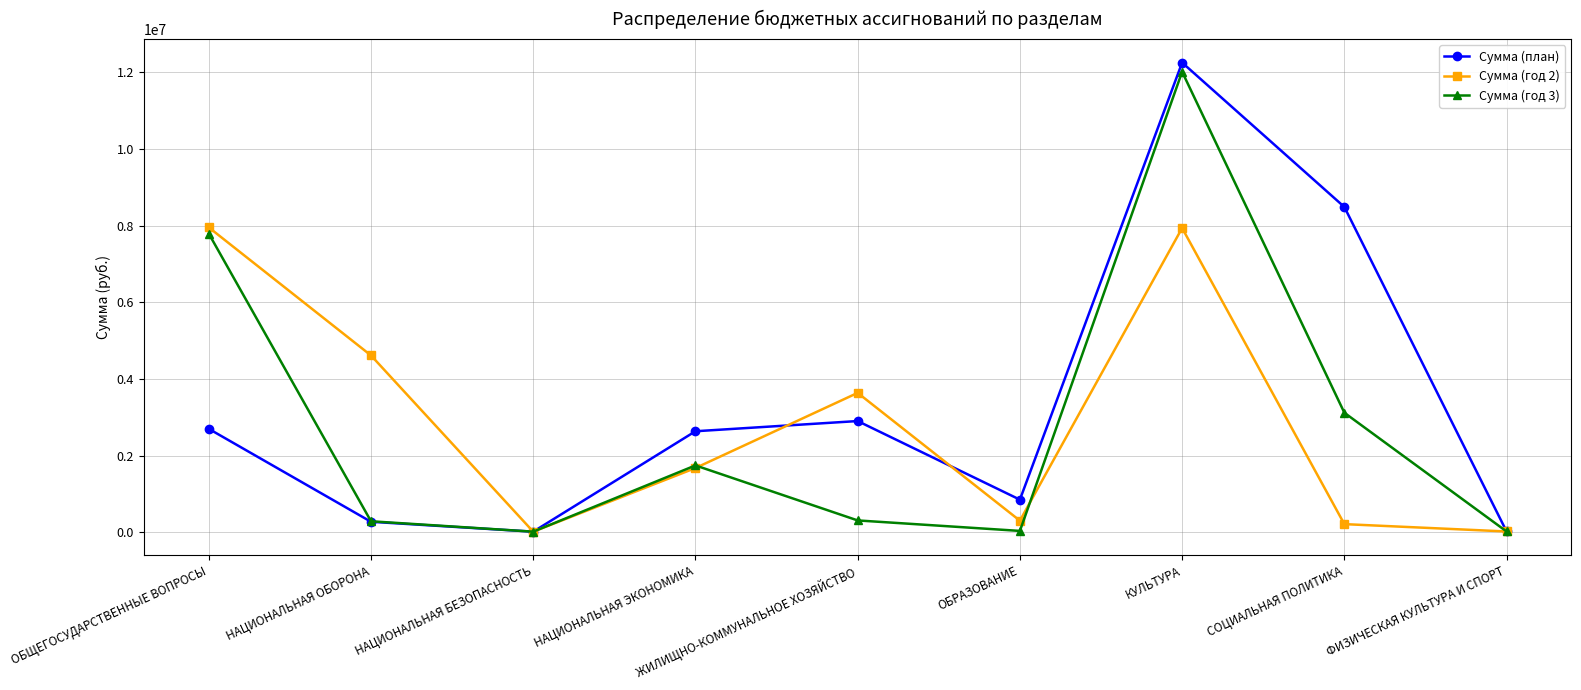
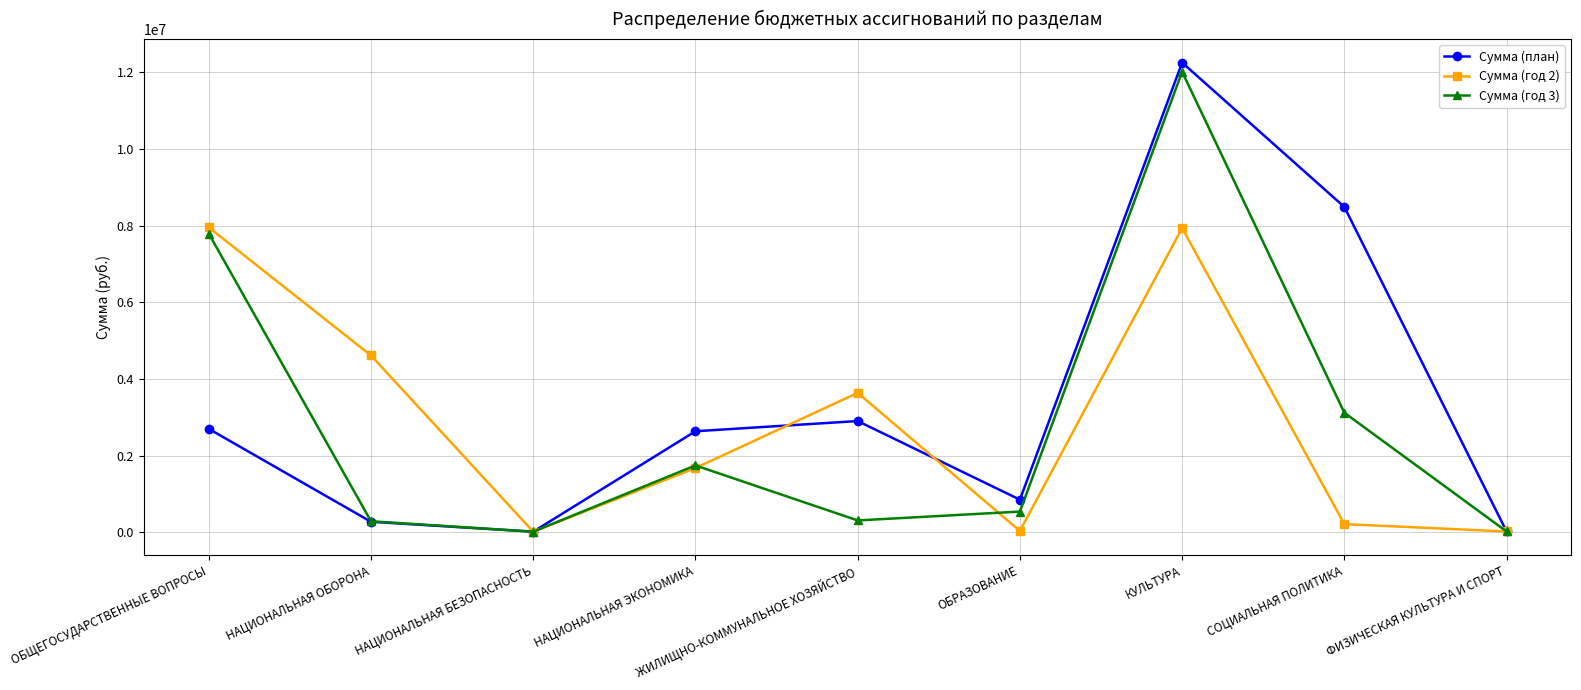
  {
    "Сумма (план)": {
      "ОБЩЕГОСУДАРСТВЕННЫЕ ВОПРОСЫ": 2700000,
      "НАЦИОНАЛЬНАЯ ЭКОНОМИКА": 2600000,
      "ЖИЛИЩНО-КОММУНАЛЬНОЕ ХОЗЯЙСТВО": 2900000,
      "ОБРАЗОВАНИЕ": 900000,
      "КУЛЬТУРА": 12300000,
      "СОЦИАЛЬНАЯ ПОЛИТИКА": 8500000
    },
    "Сумма (год 2)": {
      "ОБЩЕГОСУДАРСТВЕННЫЕ ВОПРОСЫ": 8000000,
      "НАЦИОНАЛЬНАЯ ОБОРОНА": 4600000,
      "НАЦИОНАЛЬНАЯ ЭКОНОМИКА": 1700000,
      "ЖИЛИЩНО-КОММУНАЛЬНОЕ ХОЗЯЙСТВО": 3600000,
-     "ОБРАЗОВАНИЕ": 300000,
+     "ОБРАЗОВАНИЕ": 0,
      "КУЛЬТУРА": 7900000,
      "СОЦИАЛЬНАЯ ПОЛИТИКА": 200000
    },
    "Сумма (год 3)": {
      "ОБЩЕГОСУДАРСТВЕННЫЕ ВОПРОСЫ": 7800000,
      "НАЦИОНАЛЬНАЯ ЭКОНОМИКА": 1700000,
      "ЖИЛИЩНО-КОММУНАЛЬНОЕ ХОЗЯЙСТВО": 300000,
-     "ОБРАЗОВАНИЕ": 0,
+     "ОБРАЗОВАНИЕ": 500000,
      "КУЛЬТУРА": 12000000,
      "СОЦИАЛЬНАЯ ПОЛИТИКА": 3100000
    }
  }
